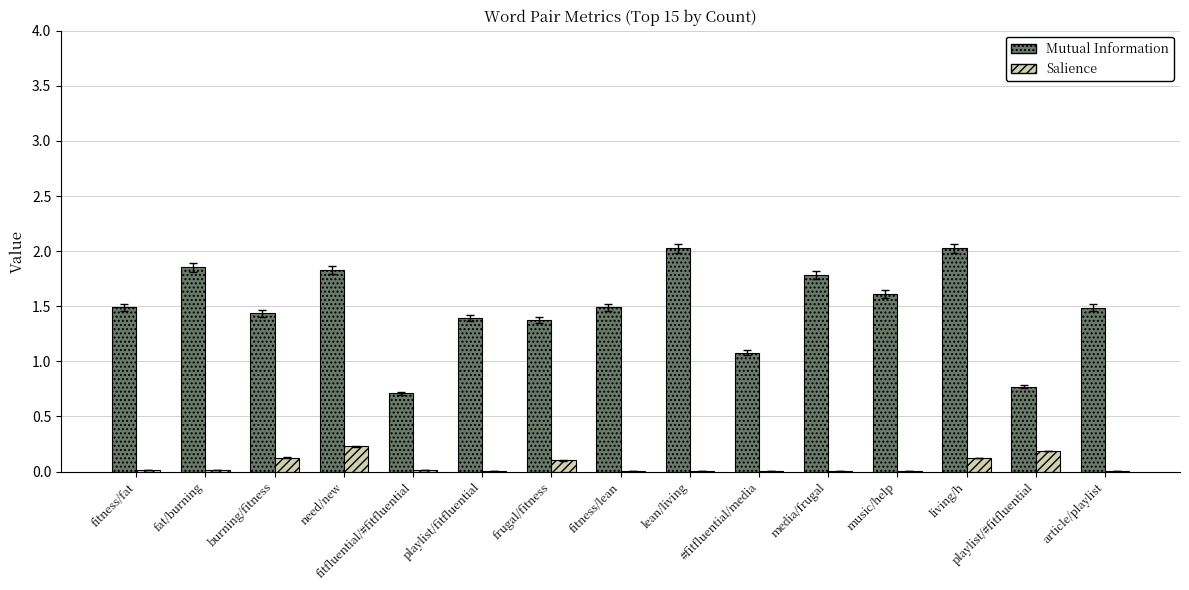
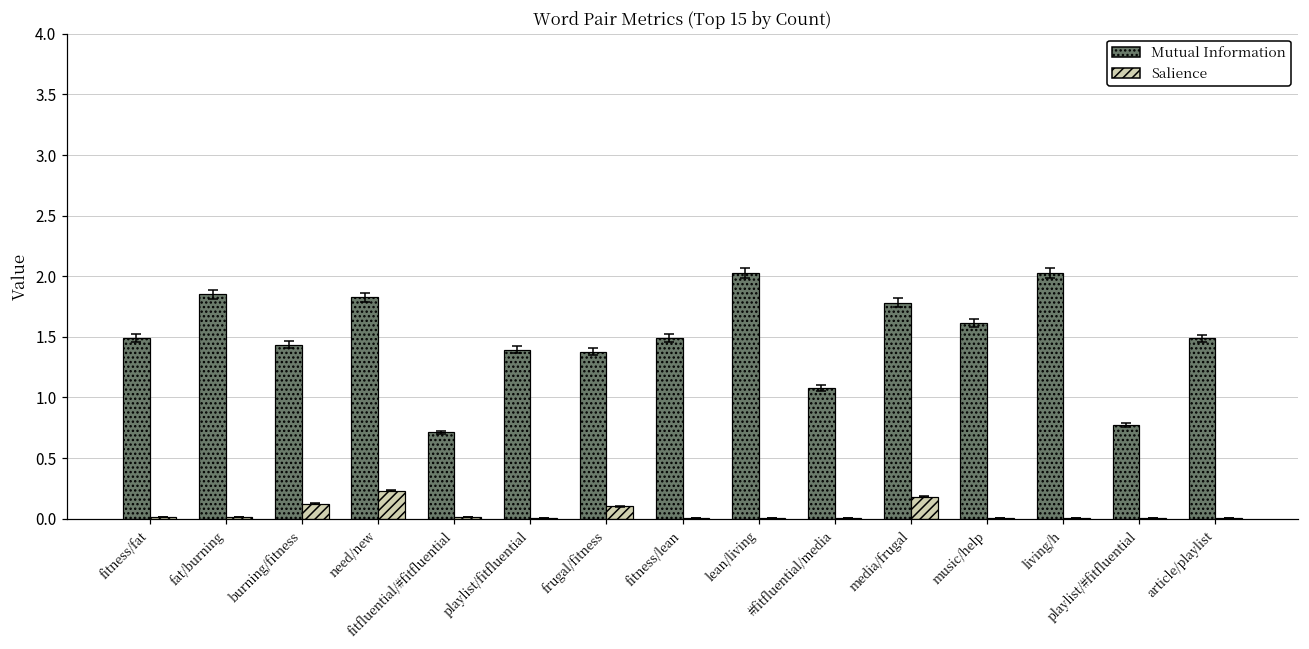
  {
    "Mutual Information": {
      "fitness/fat": 1.49,
      "fat/burning": 1.85,
      "burning/fitness": 1.44,
      "need/new": 1.83,
      "fitfluential/#fitfluential": 0.71,
      "playlist/fitfluential": 1.39,
      "frugal/fitness": 1.38,
      "fitness/lean": 1.49,
      "lean/living": 2.03,
      "#fitfluential/media": 1.08,
      "media/frugal": 1.78,
      "music/help": 1.61,
      "living/h": 2.03,
      "playlist/#fitfluential": 0.77,
      "article/playlist": 1.49
    },
    "Salience": {
      "burning/fitness": 0.12,
      "need/new": 0.23,
      "frugal/fitness": 0.10,
-     "media/frugal": 0.01,
-     "living/h": 0.12,
-     "playlist/#fitfluential": 0.19
+     "media/frugal": 0.18,
+     "living/h": 0.01,
+     "playlist/#fitfluential": 0.01
    }
  }
